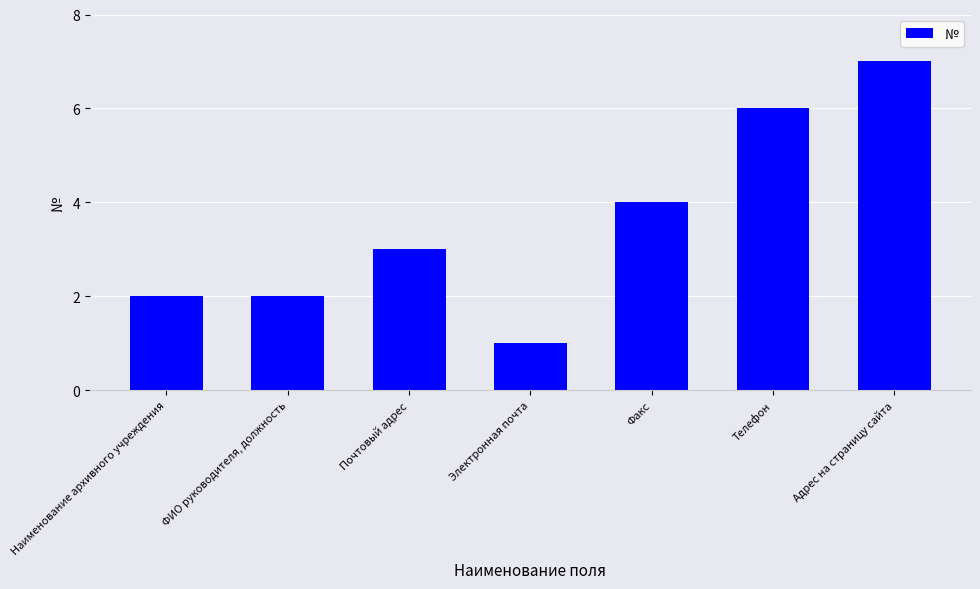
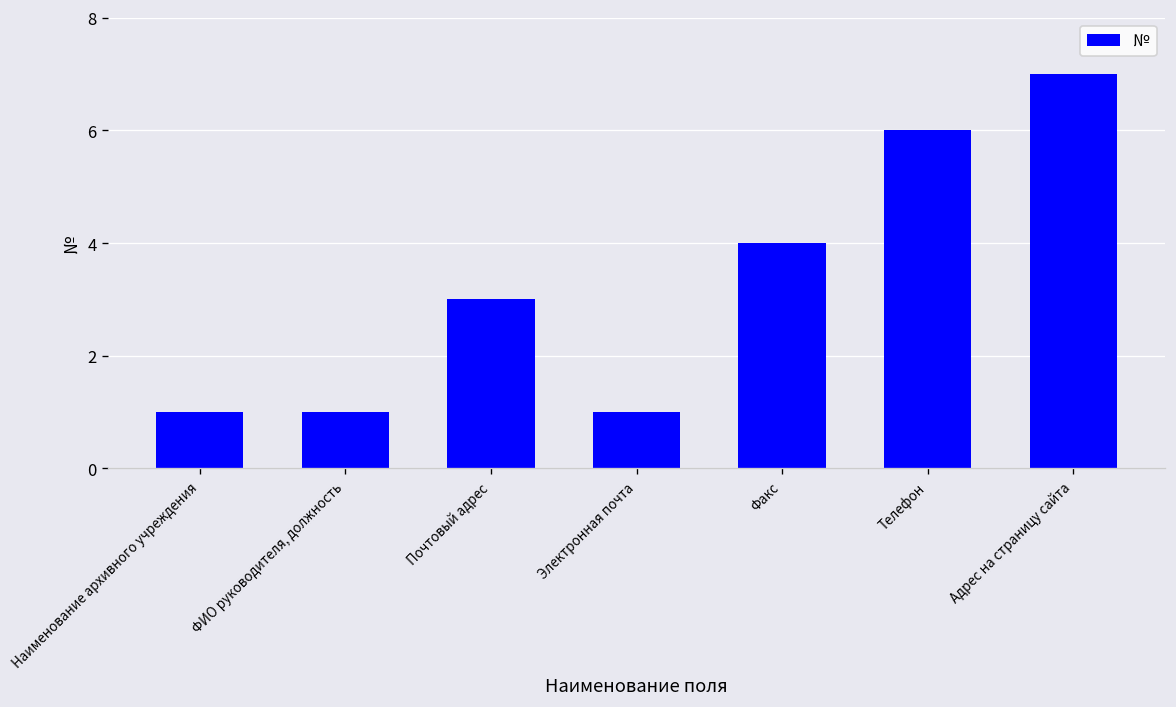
  {
-   "Наименование архивного учреждения": 2,
-   "ФИО руководителя, должность": 2,
+   "Наименование архивного учреждения": 1,
+   "ФИО руководителя, должность": 1,
    "Почтовый адрес": 3,
    "Электронная почта": 1,
    "Факс": 4,
    "Телефон": 6,
    "Адрес на страницу сайта": 7
  }
